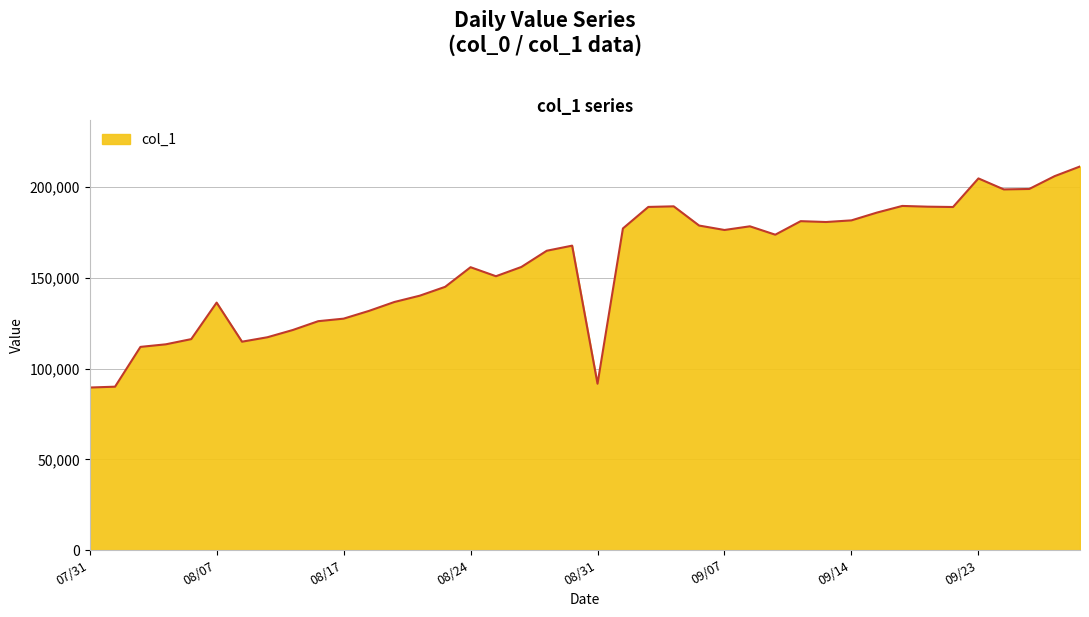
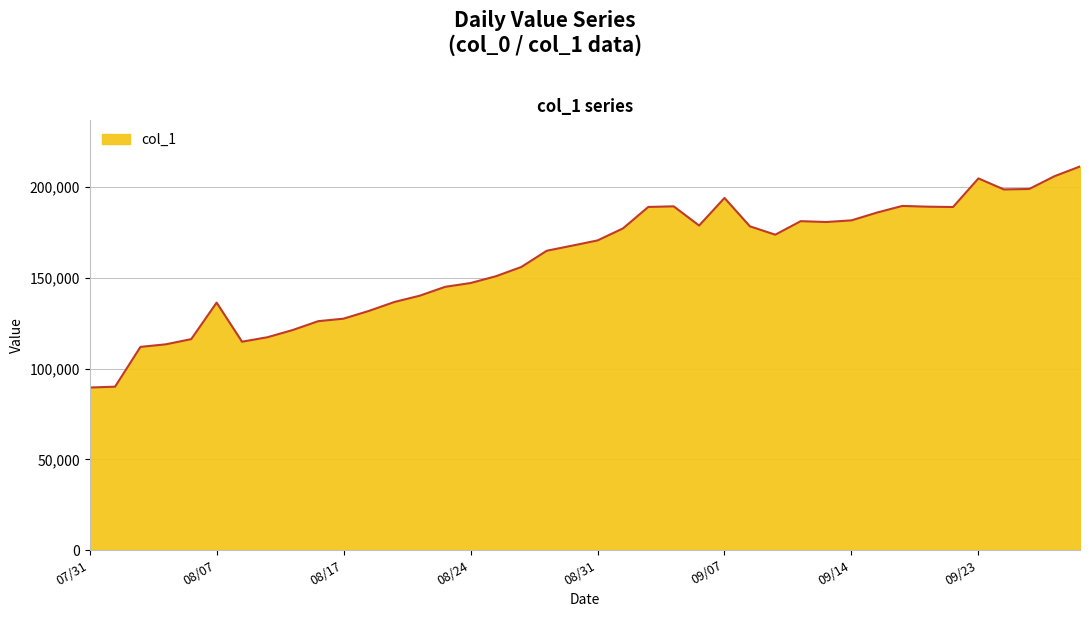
  {
    "07/31": "90,000",
    "08/07": "136,000",
    "08/17": "128,000",
-   "08/24": "156,000",
-   "08/31": "92,000",
-   "09/07": "176,000",
+   "08/24": "147,000",
+   "08/31": "171,000",
+   "09/07": "194,000",
    "09/14": "182,000",
    "09/23": "205,000"
  }
